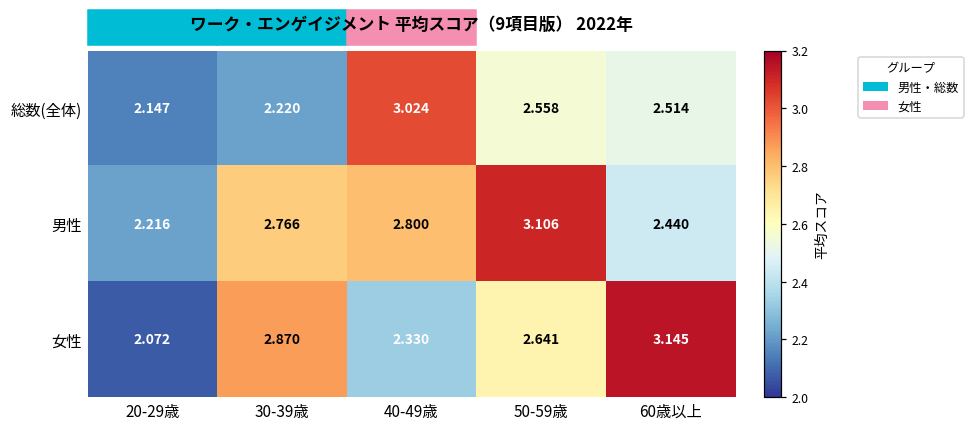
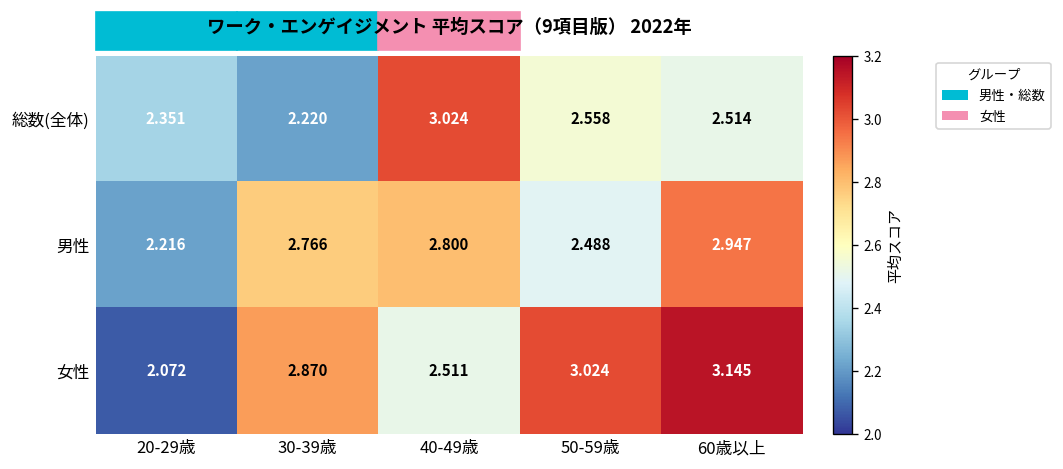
  {
    "総数(全体)": {
-     "20-29歳": 2.147,
+     "20-29歳": 2.351,
      "30-39歳": 2.220,
      "40-49歳": 3.024,
      "50-59歳": 2.558,
      "60歳以上": 2.514
    },
    "男性": {
      "20-29歳": 2.216,
      "30-39歳": 2.766,
      "40-49歳": 2.800,
-     "50-59歳": 3.106,
-     "60歳以上": 2.440
+     "50-59歳": 2.488,
+     "60歳以上": 2.947
    },
    "女性": {
      "20-29歳": 2.072,
      "30-39歳": 2.870,
-     "40-49歳": 2.330,
-     "50-59歳": 2.641,
+     "40-49歳": 2.511,
+     "50-59歳": 3.024,
      "60歳以上": 3.145
    }
  }
